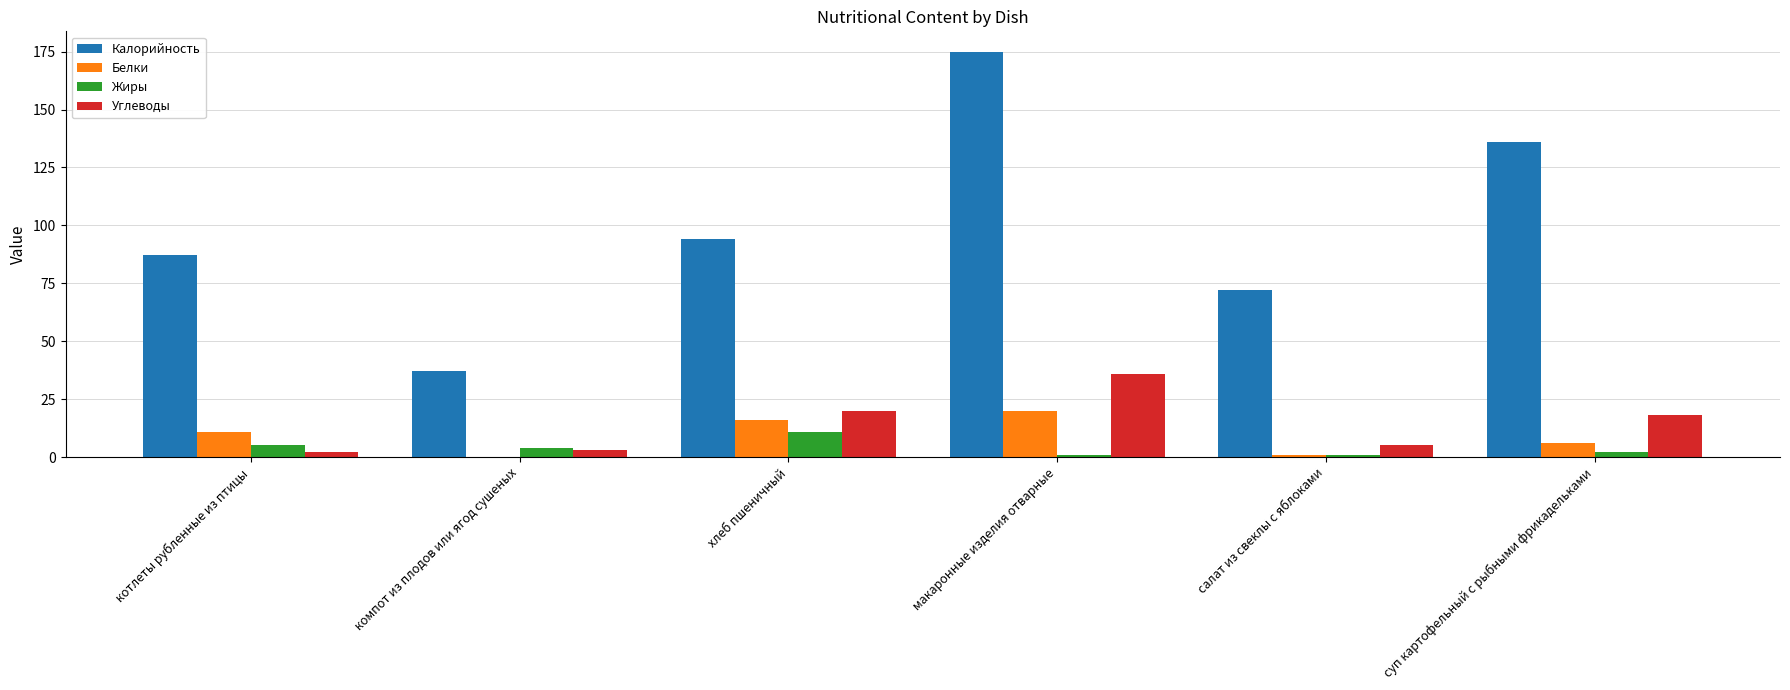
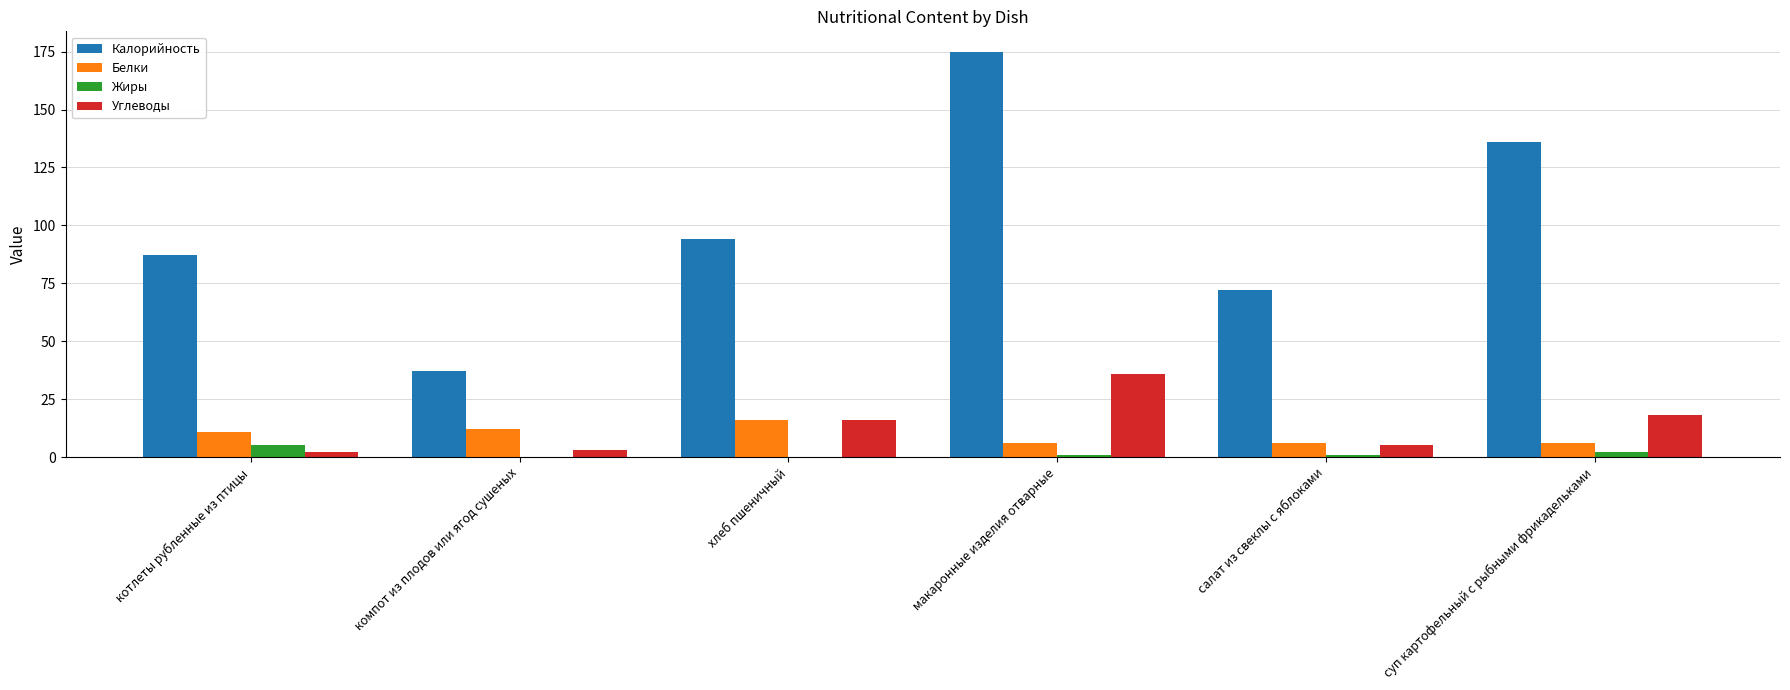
  {
    "Калорийность": {
      "котлеты рубленные из птицы": 87,
      "компот из плодов или ягод сушеных": 37,
      "хлеб пшеничный": 94,
      "макаронные изделия отварные": 175,
      "салат из свеклы с яблоками": 72,
      "суп картофельный с рыбными фрикадельками": 136
    },
    "Белки": {
      "котлеты рубленные из птицы": 11,
-     "компот из плодов или ягод сушеных": 0,
+     "компот из плодов или ягод сушеных": 12,
      "хлеб пшеничный": 16,
-     "макаронные изделия отварные": 20,
-     "салат из свеклы с яблоками": 1,
+     "макаронные изделия отварные": 6,
+     "салат из свеклы с яблоками": 6,
      "суп картофельный с рыбными фрикадельками": 6
    },
    "Жиры": {
      "котлеты рубленные из птицы": 5,
-     "компот из плодов или ягод сушеных": 4,
-     "хлеб пшеничный": 11,
+     "компот из плодов или ягод сушеных": 0,
+     "хлеб пшеничный": 0,
      "суп картофельный с рыбными фрикадельками": 2
    },
    "Углеводы": {
      "котлеты рубленные из птицы": 2,
      "компот из плодов или ягод сушеных": 3,
-     "хлеб пшеничный": 20,
+     "хлеб пшеничный": 16,
      "макаронные изделия отварные": 36,
      "салат из свеклы с яблоками": 5,
      "суп картофельный с рыбными фрикадельками": 18
    }
  }
